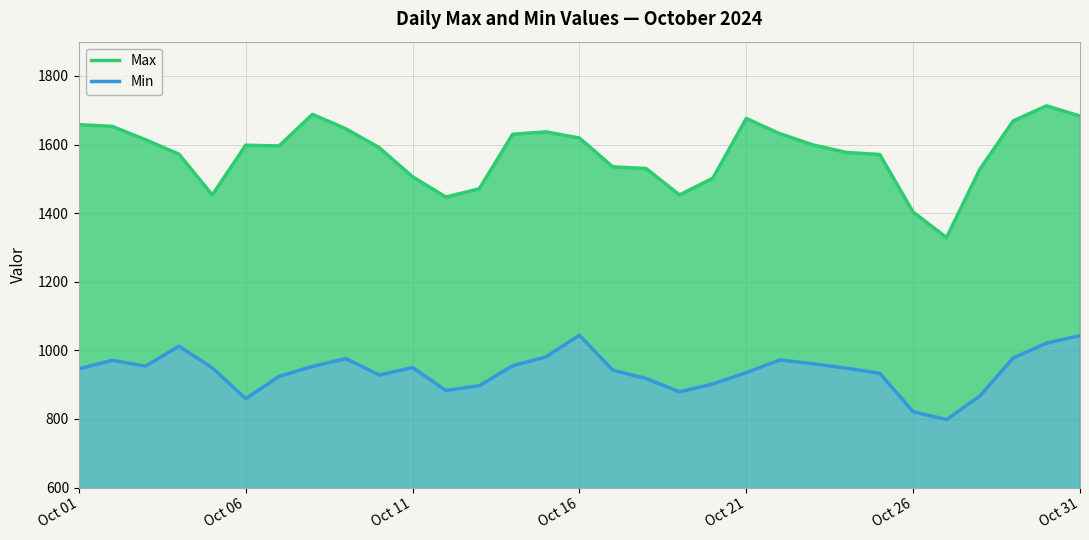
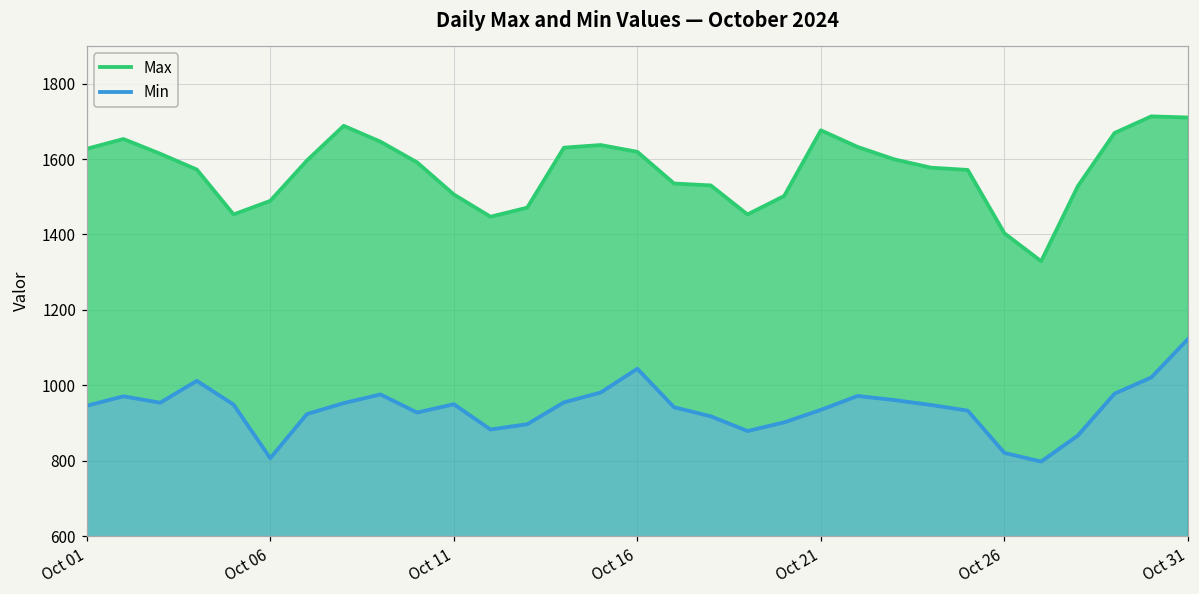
  {
    "Max": {
-     "Oct 01": 1660,
-     "Oct 06": 1600,
+     "Oct 01": 1630,
+     "Oct 06": 1490,
      "Oct 11": 1510,
      "Oct 16": 1620,
      "Oct 21": 1680,
      "Oct 26": 1400,
-     "Oct 31": 1680
+     "Oct 31": 1710
    },
    "Min": {
      "Oct 01": 950,
-     "Oct 06": 860,
+     "Oct 06": 810,
      "Oct 11": 950,
      "Oct 16": 1040,
      "Oct 21": 940,
      "Oct 26": 820,
-     "Oct 31": 1040
+     "Oct 31": 1120
    }
  }
